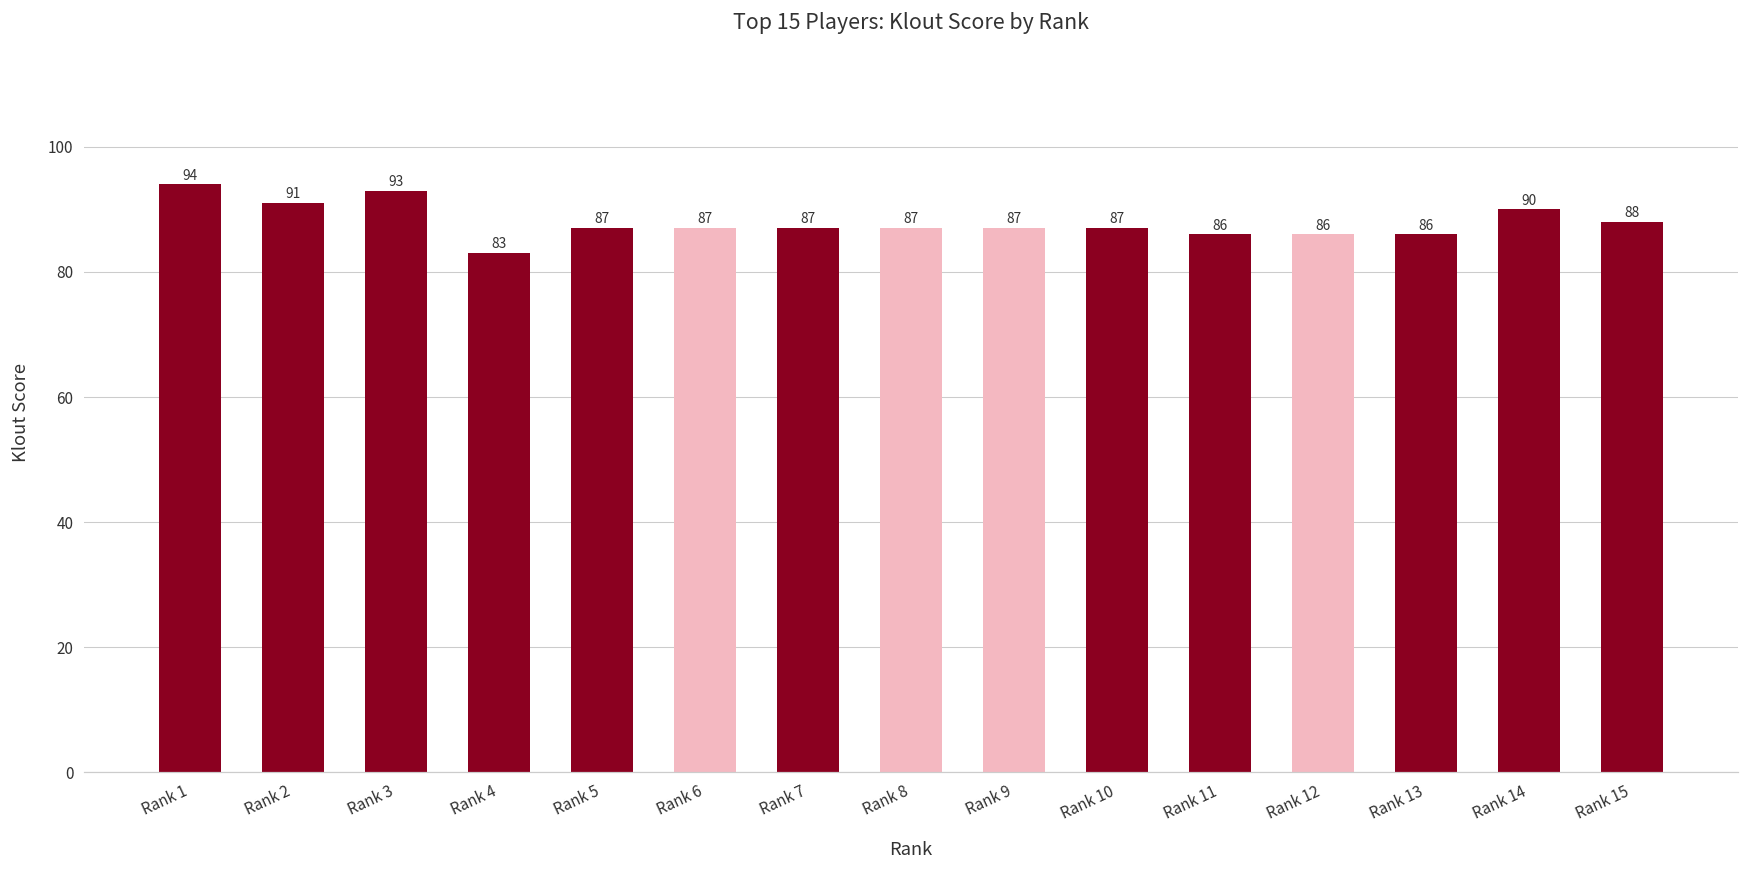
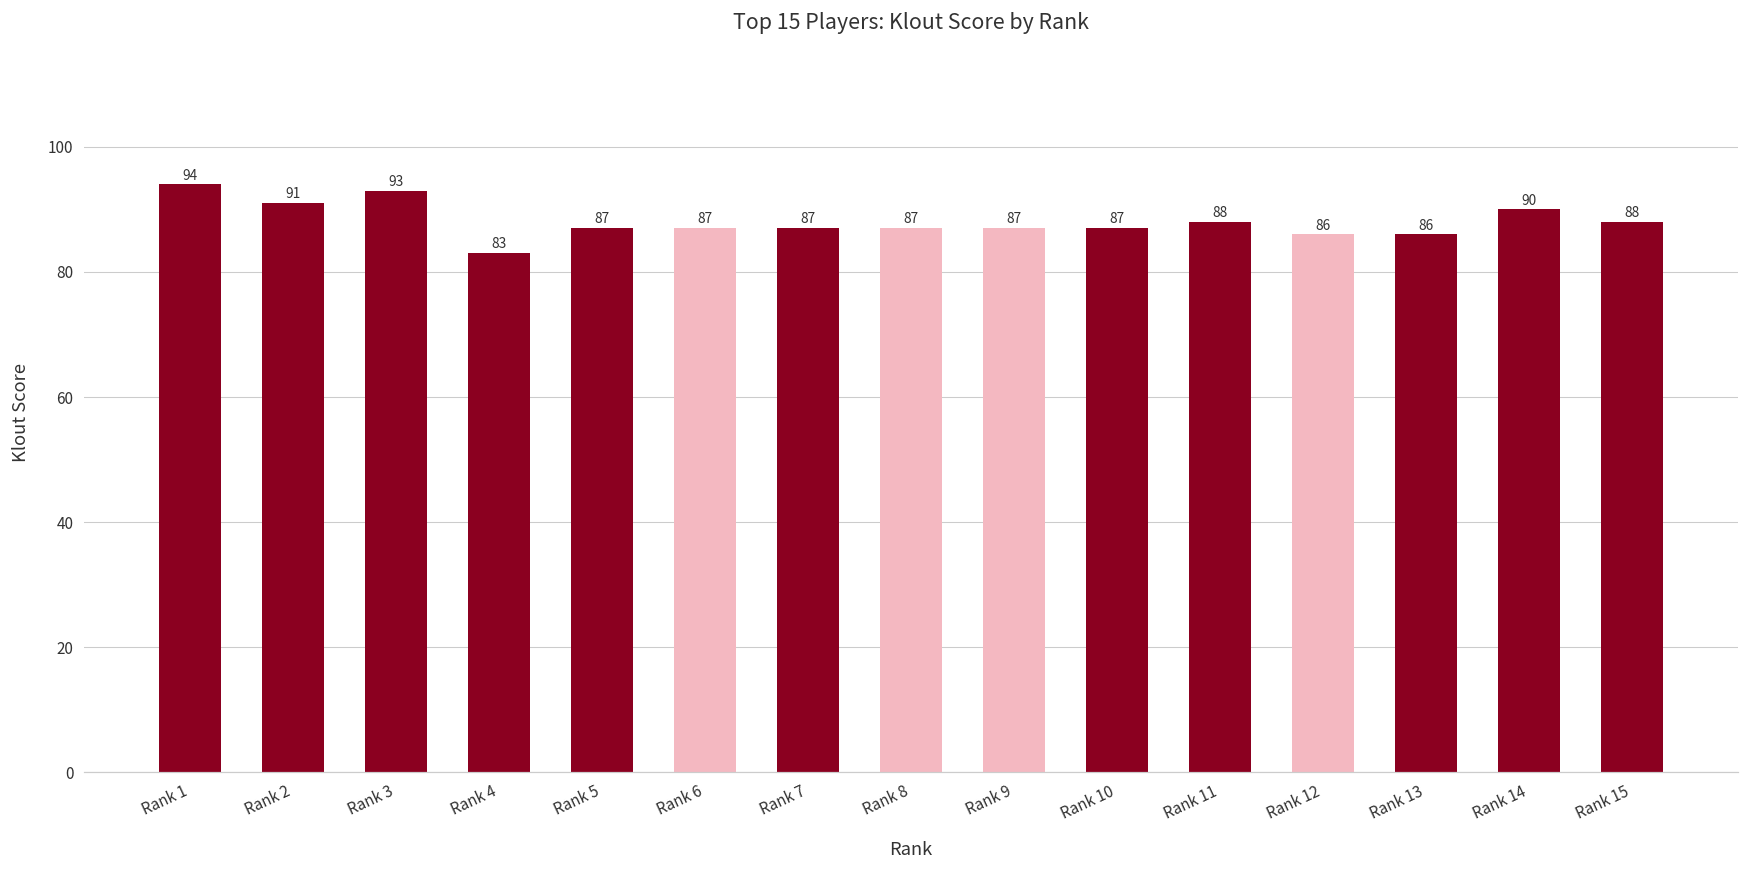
  {
    "Rank 1": 94,
    "Rank 2": 91,
    "Rank 3": 93,
    "Rank 4": 83,
    "Rank 5": 87,
    "Rank 6": 87,
    "Rank 7": 87,
    "Rank 8": 87,
    "Rank 9": 87,
    "Rank 10": 87,
-   "Rank 11": 86,
+   "Rank 11": 88,
    "Rank 12": 86,
    "Rank 13": 86,
    "Rank 14": 90,
    "Rank 15": 88
  }
